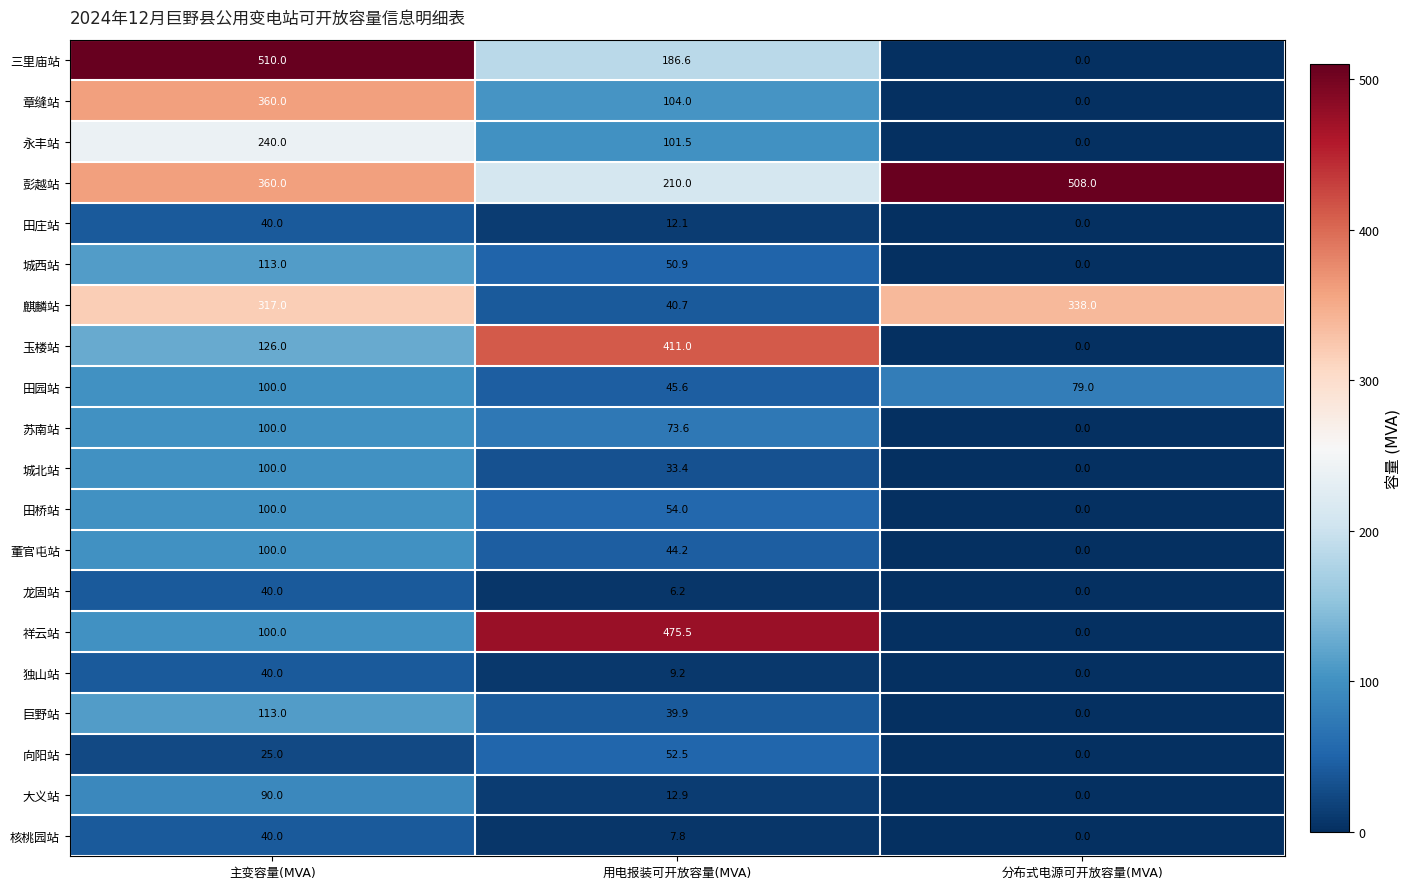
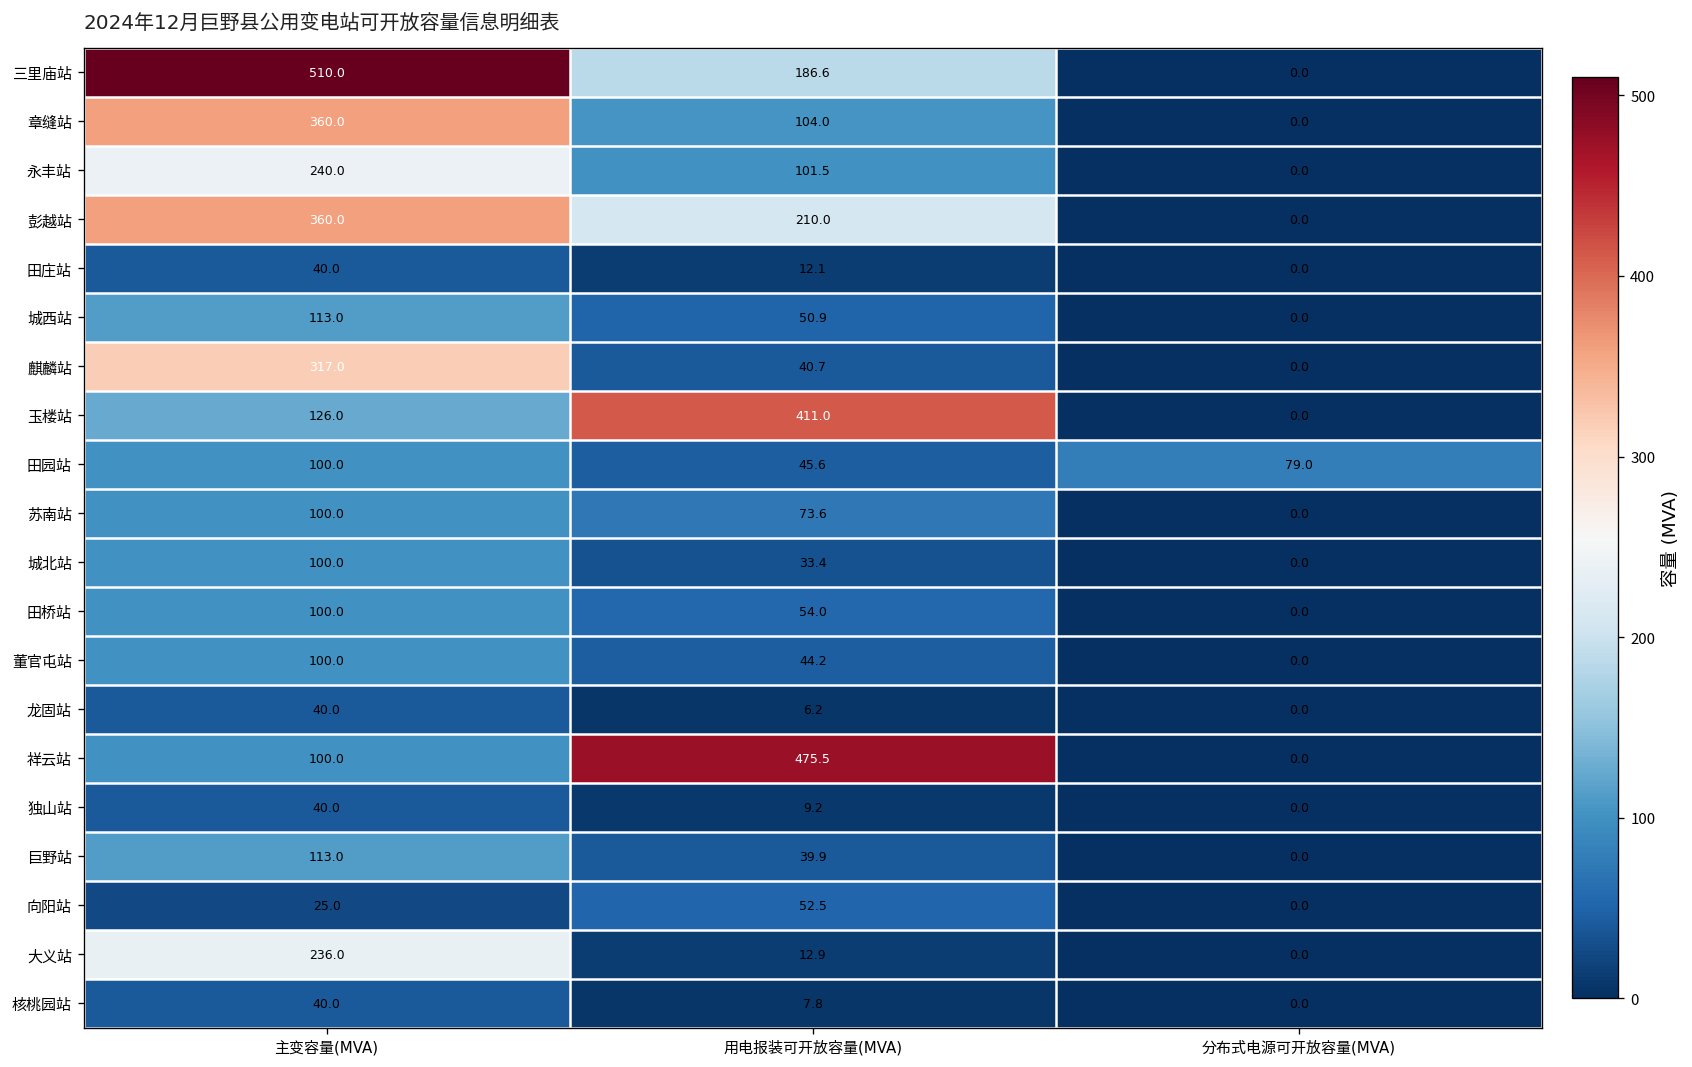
  {
    "三里庙站": {
      "主变容量(MVA)": 510.0,
      "用电报装可开放容量(MVA)": 186.6,
      "分布式电源可开放容量(MVA)": 0.0
    },
    "章缝站": {
      "主变容量(MVA)": 360.0,
      "用电报装可开放容量(MVA)": 104.0,
      "分布式电源可开放容量(MVA)": 0.0
    },
    "永丰站": {
      "主变容量(MVA)": 240.0,
      "用电报装可开放容量(MVA)": 101.5,
      "分布式电源可开放容量(MVA)": 0.0
    },
    "彭越站": {
      "主变容量(MVA)": 360.0,
      "用电报装可开放容量(MVA)": 210.0,
-     "分布式电源可开放容量(MVA)": 508.0
+     "分布式电源可开放容量(MVA)": 0.0
    },
    "田庄站": {
      "主变容量(MVA)": 40.0,
      "用电报装可开放容量(MVA)": 12.1,
      "分布式电源可开放容量(MVA)": 0.0
    },
    "城西站": {
      "主变容量(MVA)": 113.0,
      "用电报装可开放容量(MVA)": 50.9,
      "分布式电源可开放容量(MVA)": 0.0
    },
    "麒麟站": {
      "主变容量(MVA)": 317.0,
      "用电报装可开放容量(MVA)": 40.7,
-     "分布式电源可开放容量(MVA)": 338.0
+     "分布式电源可开放容量(MVA)": 0.0
    },
    "玉楼站": {
      "主变容量(MVA)": 126.0,
      "用电报装可开放容量(MVA)": 411.0,
      "分布式电源可开放容量(MVA)": 0.0
    },
    "田园站": {
      "主变容量(MVA)": 100.0,
      "用电报装可开放容量(MVA)": 45.6,
      "分布式电源可开放容量(MVA)": 79.0
    },
    "苏南站": {
      "主变容量(MVA)": 100.0,
      "用电报装可开放容量(MVA)": 73.6,
      "分布式电源可开放容量(MVA)": 0.0
    },
    "城北站": {
      "主变容量(MVA)": 100.0,
      "用电报装可开放容量(MVA)": 33.4,
      "分布式电源可开放容量(MVA)": 0.0
    },
    "田桥站": {
      "主变容量(MVA)": 100.0,
      "用电报装可开放容量(MVA)": 54.0,
      "分布式电源可开放容量(MVA)": 0.0
    },
    "董官屯站": {
      "主变容量(MVA)": 100.0,
      "用电报装可开放容量(MVA)": 44.2,
      "分布式电源可开放容量(MVA)": 0.0
    },
    "龙固站": {
      "主变容量(MVA)": 40.0,
      "用电报装可开放容量(MVA)": 6.2,
      "分布式电源可开放容量(MVA)": 0.0
    },
    "祥云站": {
      "主变容量(MVA)": 100.0,
      "用电报装可开放容量(MVA)": 475.5,
      "分布式电源可开放容量(MVA)": 0.0
    },
    "独山站": {
      "主变容量(MVA)": 40.0,
      "用电报装可开放容量(MVA)": 9.2,
      "分布式电源可开放容量(MVA)": 0.0
    },
    "巨野站": {
      "主变容量(MVA)": 113.0,
      "用电报装可开放容量(MVA)": 39.9,
      "分布式电源可开放容量(MVA)": 0.0
    },
    "向阳站": {
      "主变容量(MVA)": 25.0,
      "用电报装可开放容量(MVA)": 52.5,
      "分布式电源可开放容量(MVA)": 0.0
    },
    "大义站": {
-     "主变容量(MVA)": 90.0,
+     "主变容量(MVA)": 236.0,
      "用电报装可开放容量(MVA)": 12.9,
      "分布式电源可开放容量(MVA)": 0.0
    },
    "核桃园站": {
      "主变容量(MVA)": 40.0,
      "用电报装可开放容量(MVA)": 7.8,
      "分布式电源可开放容量(MVA)": 0.0
    }
  }
